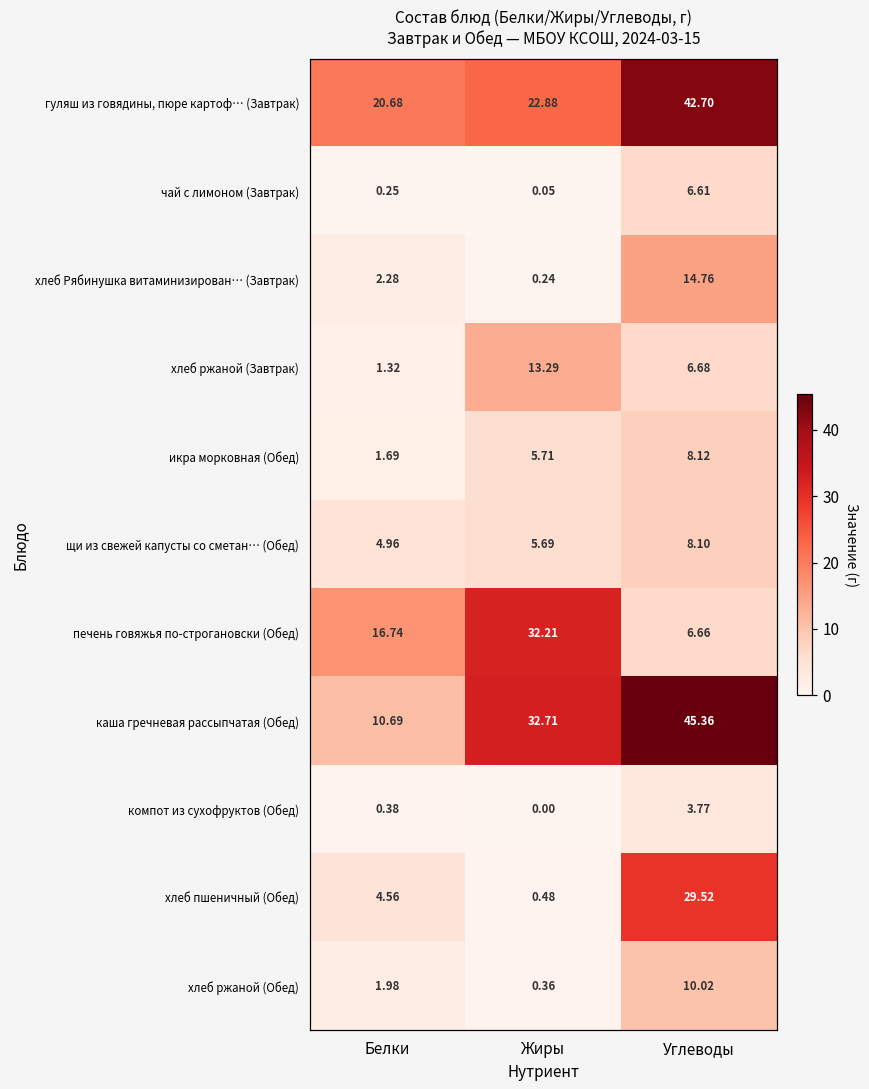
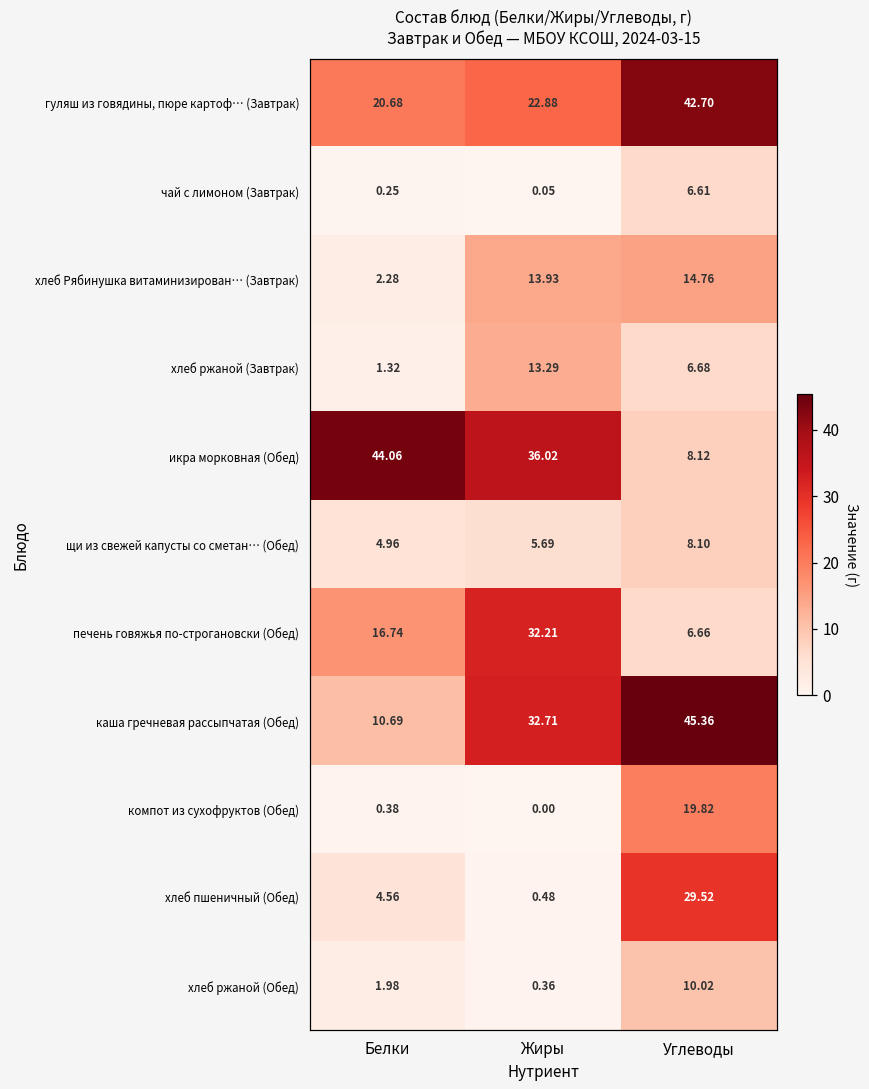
  {
    "гуляш из говядины, пюре картоф… (Завтрак)": {
      "Белки": 20.68,
      "Жиры": 22.88,
      "Углеводы": 42.70
    },
    "чай с лимоном (Завтрак)": {
      "Белки": 0.25,
      "Жиры": 0.05,
      "Углеводы": 6.61
    },
    "хлеб Рябинушка витаминизирован… (Завтрак)": {
      "Белки": 2.28,
-     "Жиры": 0.24,
+     "Жиры": 13.93,
      "Углеводы": 14.76
    },
    "хлеб ржаной (Завтрак)": {
      "Белки": 1.32,
      "Жиры": 13.29,
      "Углеводы": 6.68
    },
    "икра морковная (Обед)": {
-     "Белки": 1.69,
-     "Жиры": 5.71,
+     "Белки": 44.06,
+     "Жиры": 36.02,
      "Углеводы": 8.12
    },
    "щи из свежей капусты со сметан… (Обед)": {
      "Белки": 4.96,
      "Жиры": 5.69,
      "Углеводы": 8.10
    },
    "печень говяжья по-строгановски (Обед)": {
      "Белки": 16.74,
      "Жиры": 32.21,
      "Углеводы": 6.66
    },
    "каша гречневая рассыпчатая (Обед)": {
      "Белки": 10.69,
      "Жиры": 32.71,
      "Углеводы": 45.36
    },
    "компот из сухофруктов (Обед)": {
      "Белки": 0.38,
      "Жиры": 0.00,
-     "Углеводы": 3.77
+     "Углеводы": 19.82
    },
    "хлеб пшеничный (Обед)": {
      "Белки": 4.56,
      "Жиры": 0.48,
      "Углеводы": 29.52
    },
    "хлеб ржаной (Обед)": {
      "Белки": 1.98,
      "Жиры": 0.36,
      "Углеводы": 10.02
    }
  }
